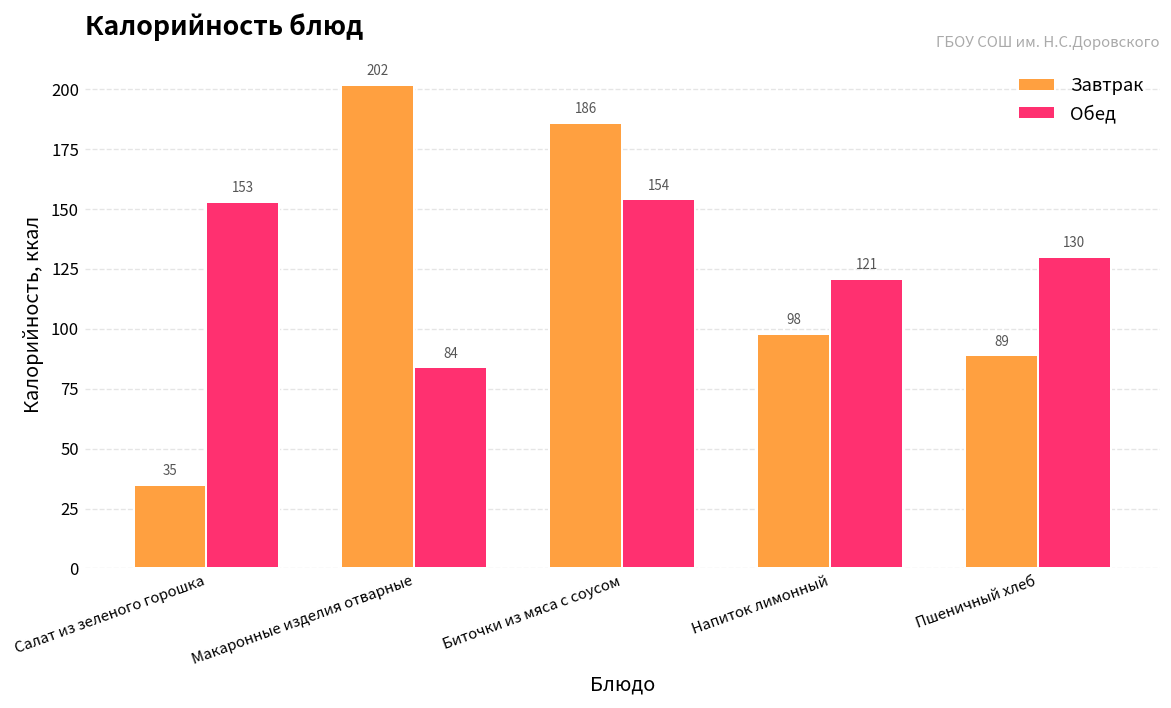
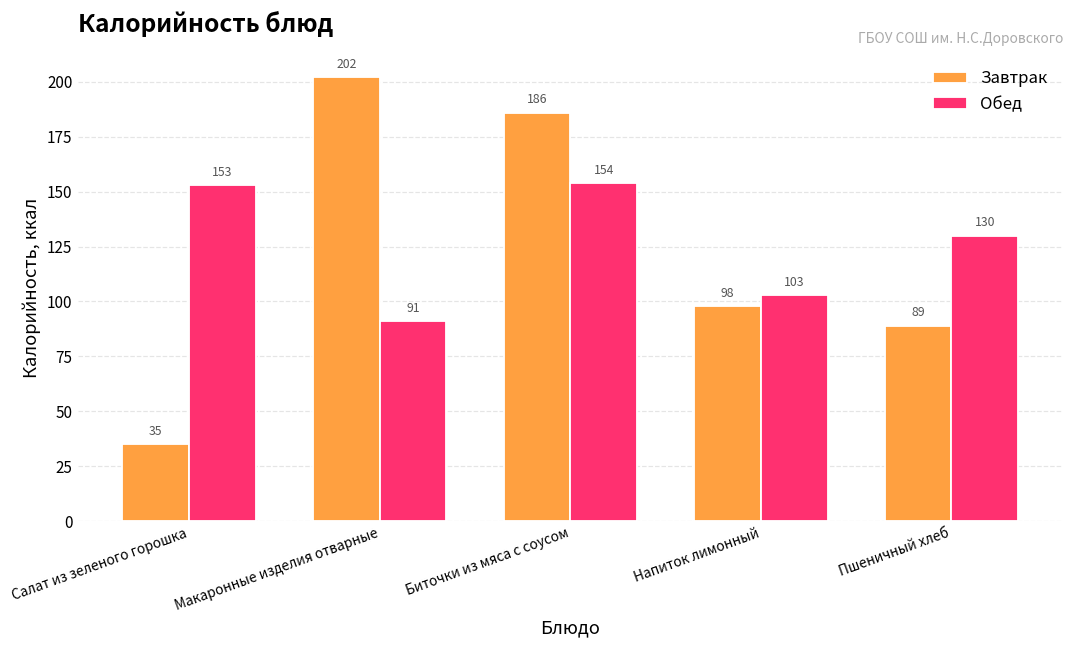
  {
    "Завтрак": {
      "Салат из зеленого горошка": 35,
      "Макаронные изделия отварные": 202,
      "Биточки из мяса с соусом": 186,
      "Напиток лимонный": 98,
      "Пшеничный хлеб": 89
    },
    "Обед": {
      "Салат из зеленого горошка": 153,
-     "Макаронные изделия отварные": 84,
+     "Макаронные изделия отварные": 91,
      "Биточки из мяса с соусом": 154,
-     "Напиток лимонный": 121,
+     "Напиток лимонный": 103,
      "Пшеничный хлеб": 130
    }
  }
